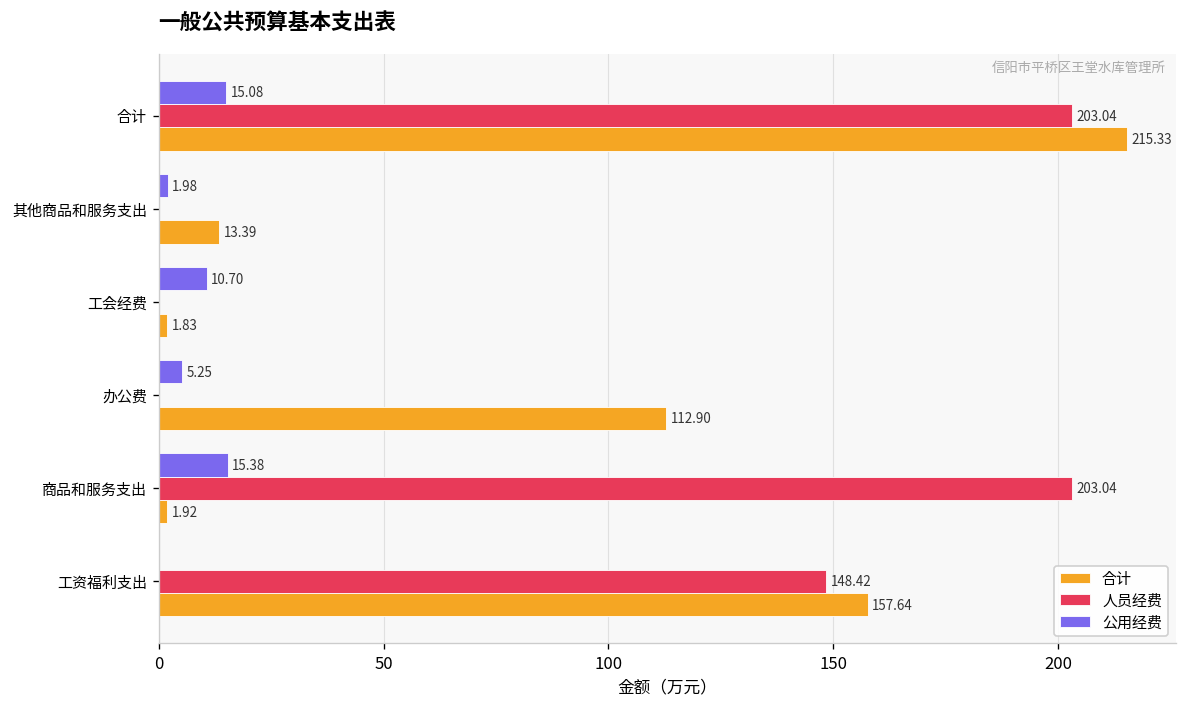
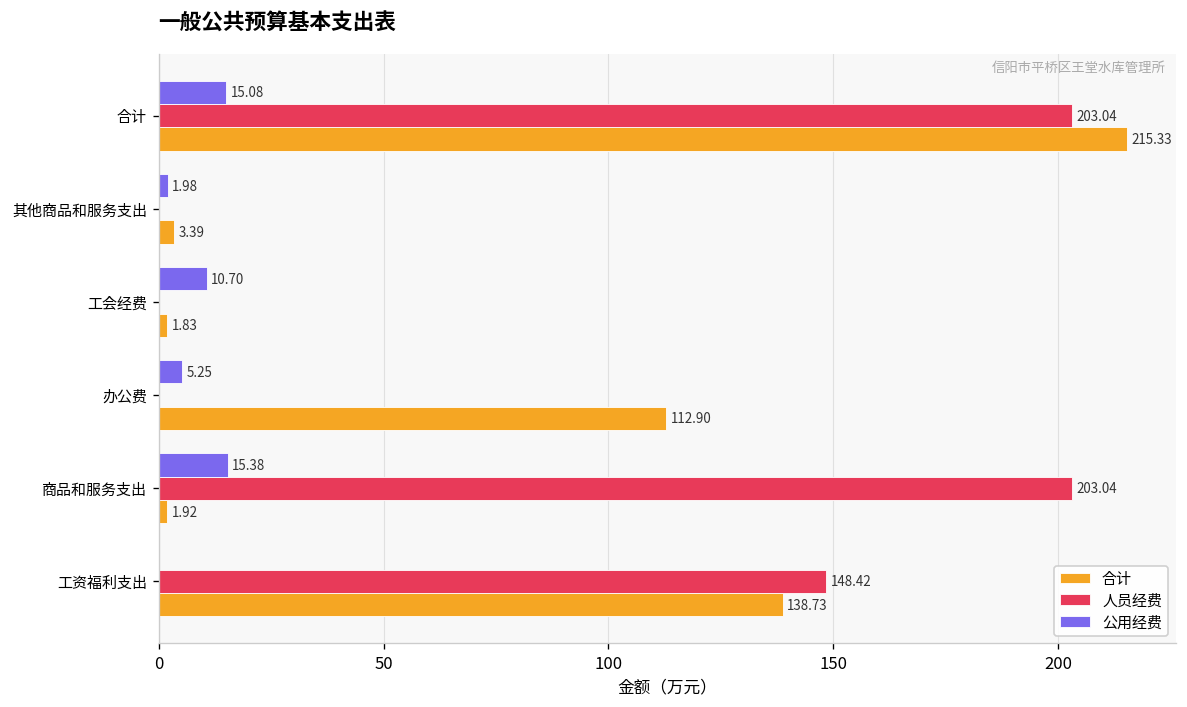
  {
    "合计": {
      "合计": 215.33,
-     "其他商品和服务支出": 13.39,
+     "其他商品和服务支出": 3.39,
      "工会经费": 1.83,
      "办公费": 112.90,
      "商品和服务支出": 1.92,
-     "工资福利支出": 157.64
+     "工资福利支出": 138.73
    },
    "人员经费": {
      "合计": 203.04,
      "商品和服务支出": 203.04,
      "工资福利支出": 148.42
    },
    "公用经费": {
      "合计": 15.08,
      "其他商品和服务支出": 1.98,
      "工会经费": 10.70,
      "办公费": 5.25,
      "商品和服务支出": 15.38
    }
  }
